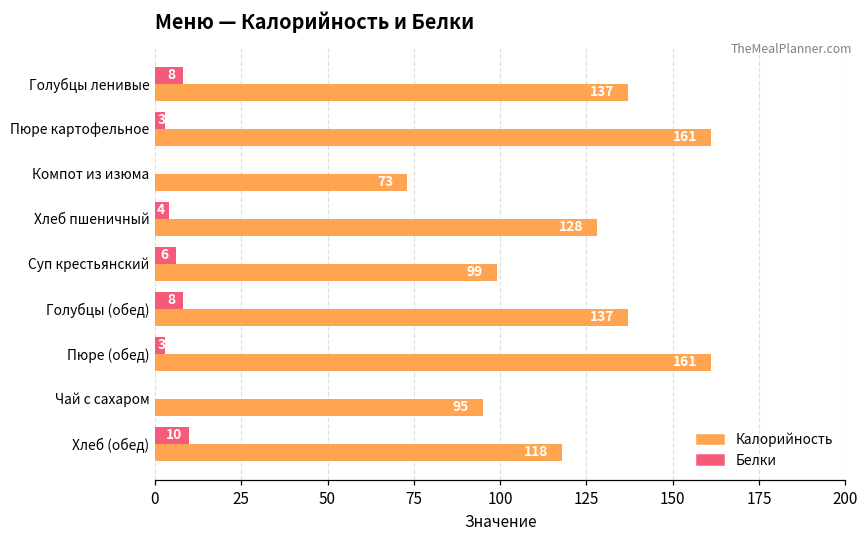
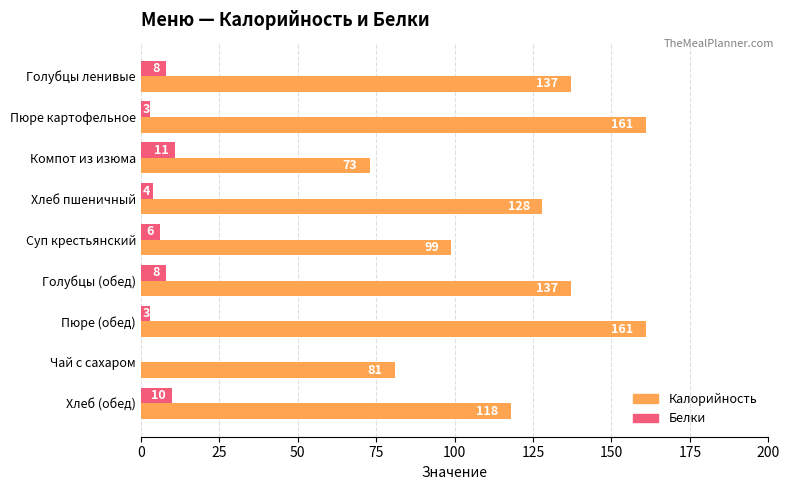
  {
    "Калорийность": {
      "Голубцы ленивые": 137,
      "Пюре картофельное": 161,
      "Компот из изюма": 73,
      "Хлеб пшеничный": 128,
      "Суп крестьянский": 99,
      "Голубцы (обед)": 137,
      "Пюре (обед)": 161,
-     "Чай с сахаром": 95,
+     "Чай с сахаром": 81,
      "Хлеб (обед)": 118
    },
    "Белки": {
-     "Компот из изюма": 0,
+     "Компот из изюма": 11,
      "Чай с сахаром": 0
    }
  }
